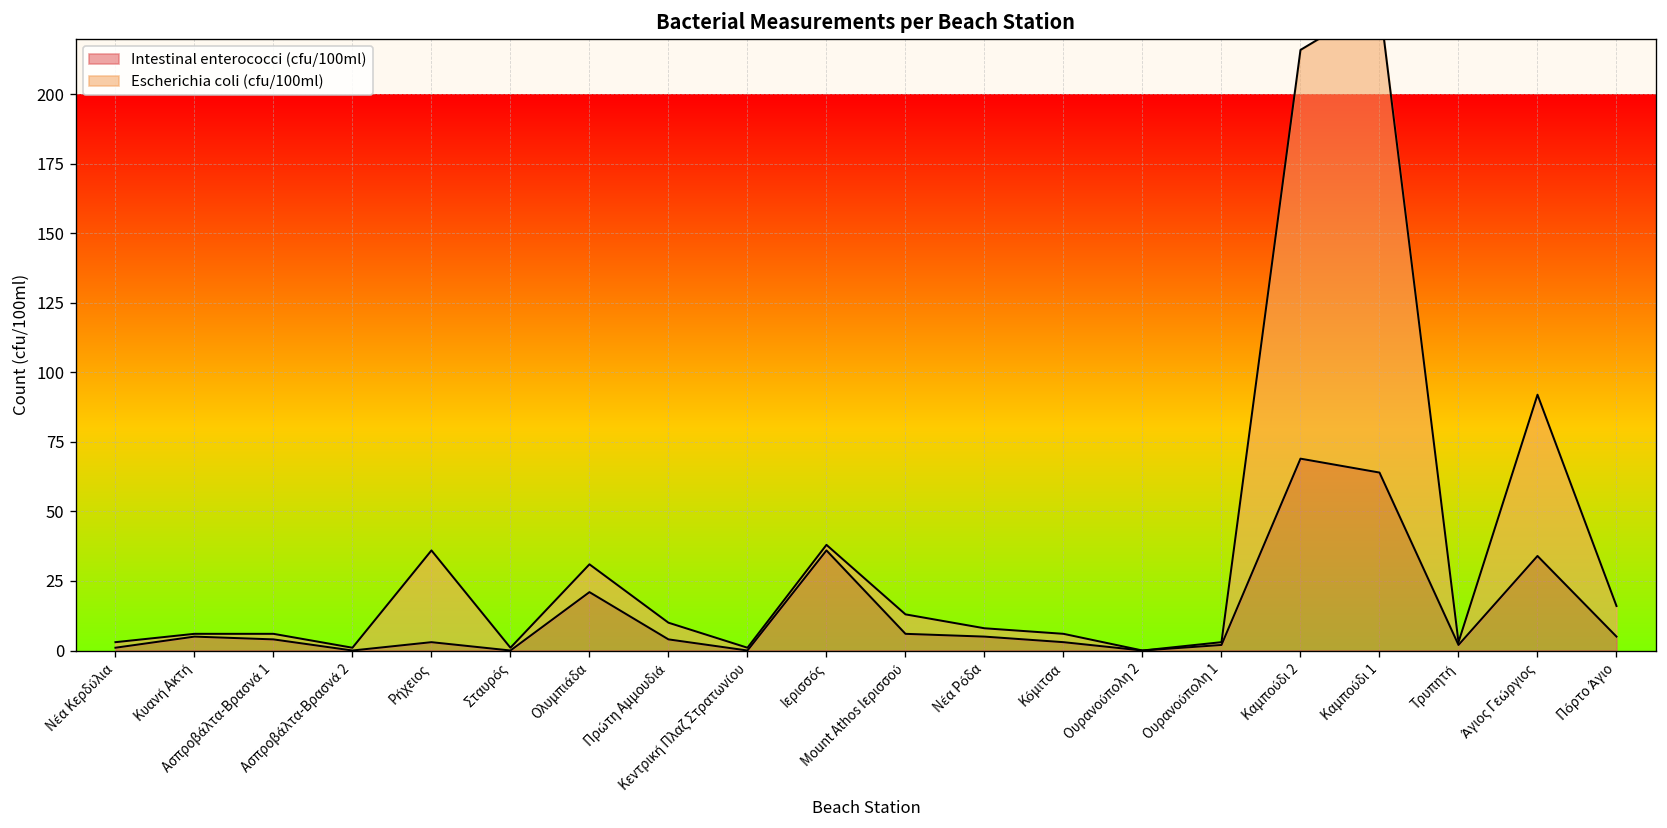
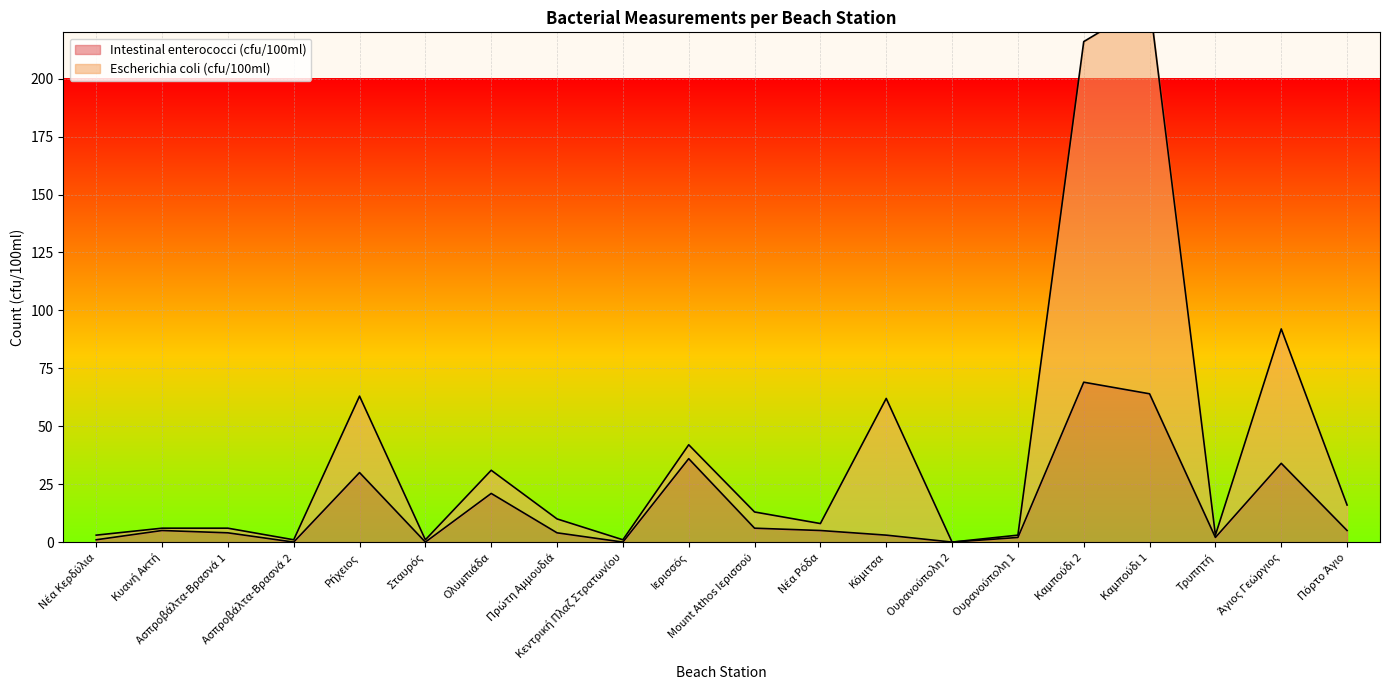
  {
    "Intestinal enterococci (cfu/100ml)": {
      "Νέα Κερδύλια": 1,
      "Ασπροβάλτα-Βρασνά 1": 4,
-     "Ρήχειος": 3,
+     "Ρήχειος": 30,
      "Ολυμπιάδα": 21,
      "Πρώτη Αμμουδιά": 4,
      "Ιερισσός": 36,
      "Mount Athos Ιερισσού": 6,
      "Νέα Ρόδα": 5,
      "Κόμιτσα": 3,
      "Καμπούδι 2": 69,
      "Καμπούδι 1": 64,
      "Άγιος Γεώργιος": 34,
      "Πόρτο Άγιο": 5
    },
    "Escherichia coli (cfu/100ml)": {
      "Νέα Κερδύλια": 2,
      "Ασπροβάλτα-Βρασνά 1": 2,
      "Ρήχειος": 33,
      "Ολυμπιάδα": 10,
      "Πρώτη Αμμουδιά": 6,
-     "Ιερισσός": 2,
+     "Ιερισσός": 6,
      "Mount Athos Ιερισσού": 7,
      "Νέα Ρόδα": 3,
-     "Κόμιτσα": 3,
+     "Κόμιτσα": 59,
      "Καμπούδι 2": 147,
      "Άγιος Γεώργιος": 58,
      "Πόρτο Άγιο": 11
    }
  }
